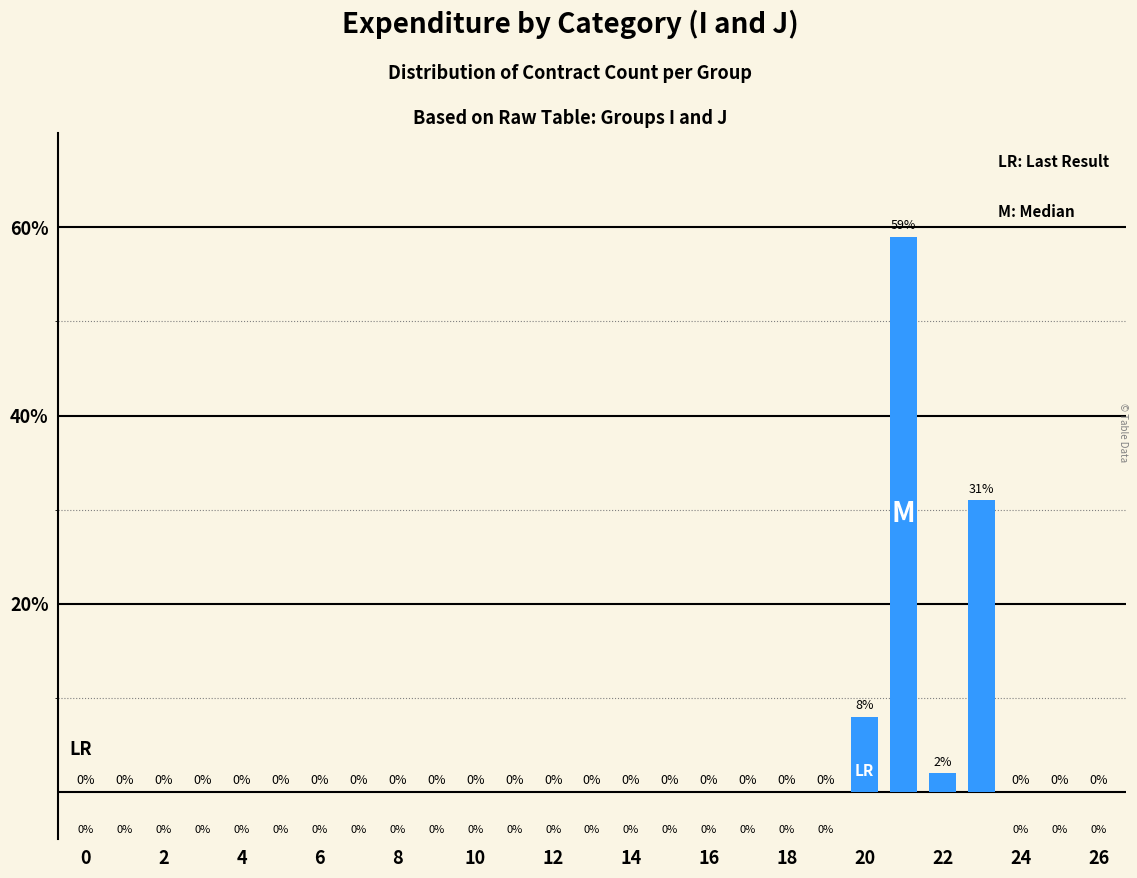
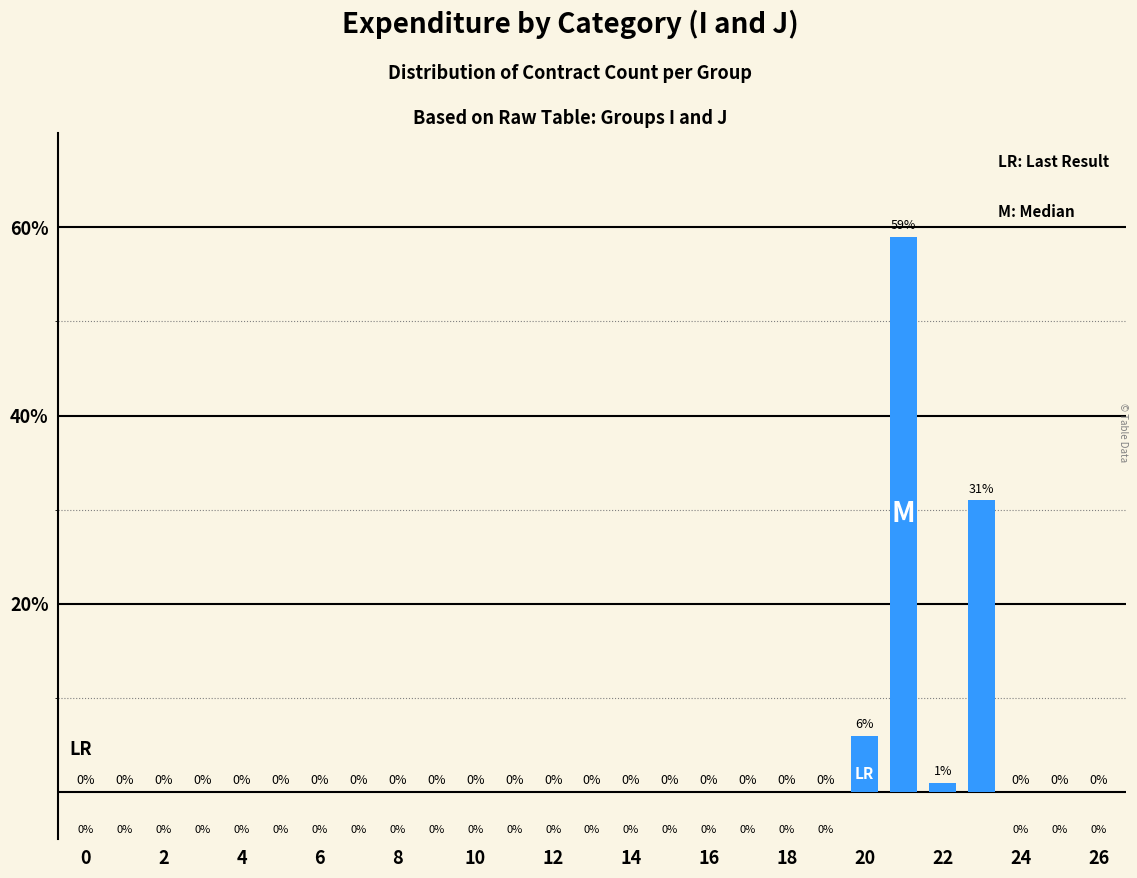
  {
    "0": "0%",
    "2": "0%",
    "4": "0%",
    "6": "0%",
    "8": "0%",
    "10": "0%",
    "12": "0%",
    "14": "0%",
    "16": "0%",
    "18": "0%",
-   "20": "8%",
-   "22": "2%",
+   "20": "6%",
+   "22": "1%",
    "24": "0%",
    "26": "0%"
  }
